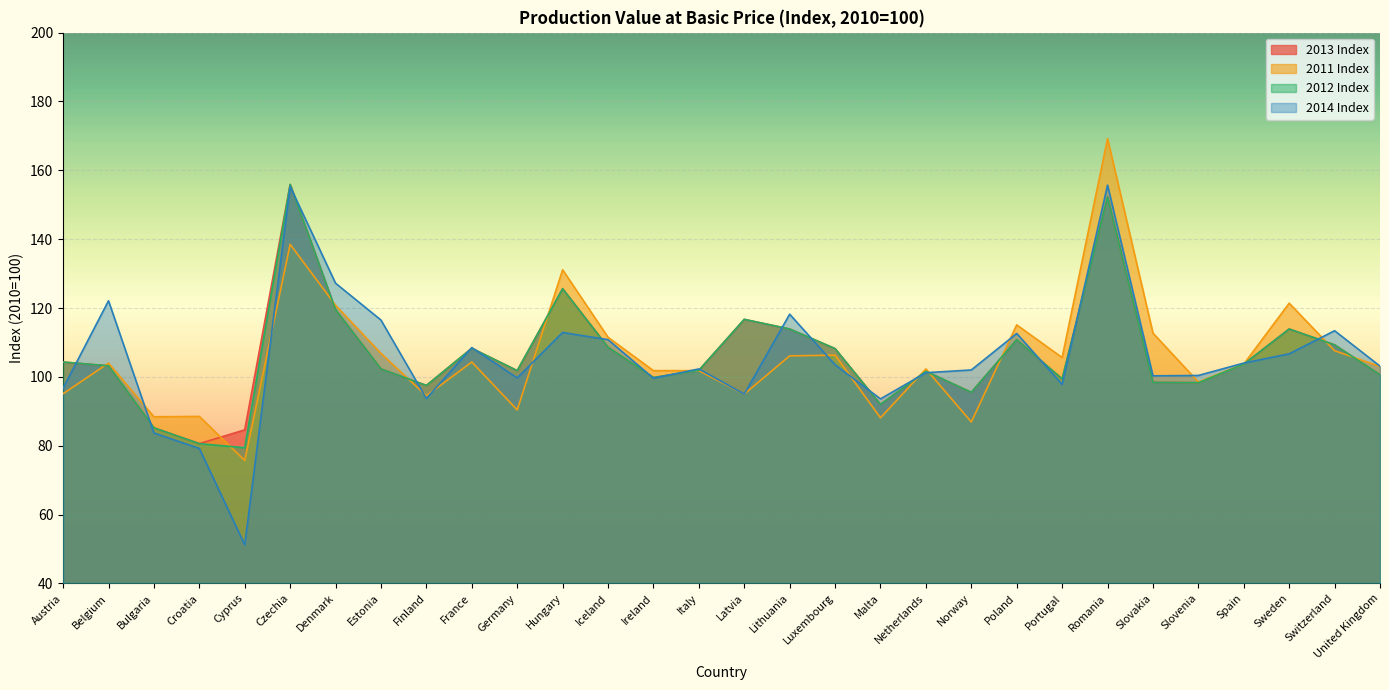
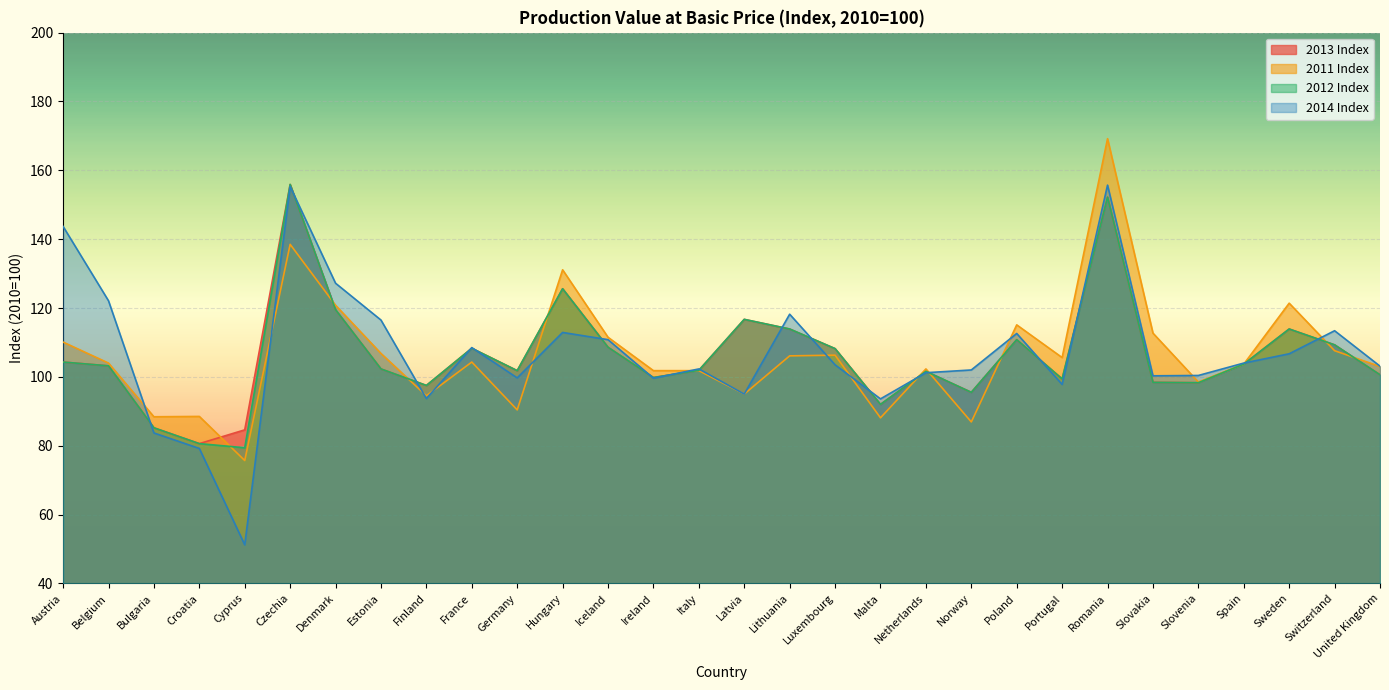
  {
    "2013 Index": {
      "Cyprus": 85
    },
    "2011 Index": {
-     "Austria": 95,
+     "Austria": 110,
      "Belgium": 104,
      "Bulgaria": 88,
      "Croatia": 89,
      "Cyprus": 76,
      "Czechia": 139,
      "Denmark": 121,
      "Estonia": 107,
      "Finland": 95,
      "France": 104,
      "Germany": 90,
      "Hungary": 131,
      "Ireland": 102,
      "Lithuania": 106,
      "Luxembourg": 106,
      "Malta": 88,
      "Norway": 87,
      "Poland": 115,
      "Portugal": 106,
      "Romania": 169,
      "Slovakia": 113,
      "Sweden": 121,
      "Switzerland": 108
    },
    "2012 Index": {
      "Cyprus": 79
    },
    "2014 Index": {
-     "Austria": 97,
+     "Austria": 144,
      "Belgium": 122,
      "Bulgaria": 84,
      "Croatia": 79,
      "Cyprus": 51,
      "Denmark": 127,
      "Estonia": 117,
      "Finland": 94,
      "Germany": 100,
      "Hungary": 113,
      "Lithuania": 118,
      "Luxembourg": 104,
      "Malta": 94,
      "Norway": 102,
      "Poland": 113,
      "Portugal": 98,
      "Romania": 156,
      "Slovakia": 100,
      "Slovenia": 100,
      "Sweden": 107,
      "Switzerland": 113
    }
  }
